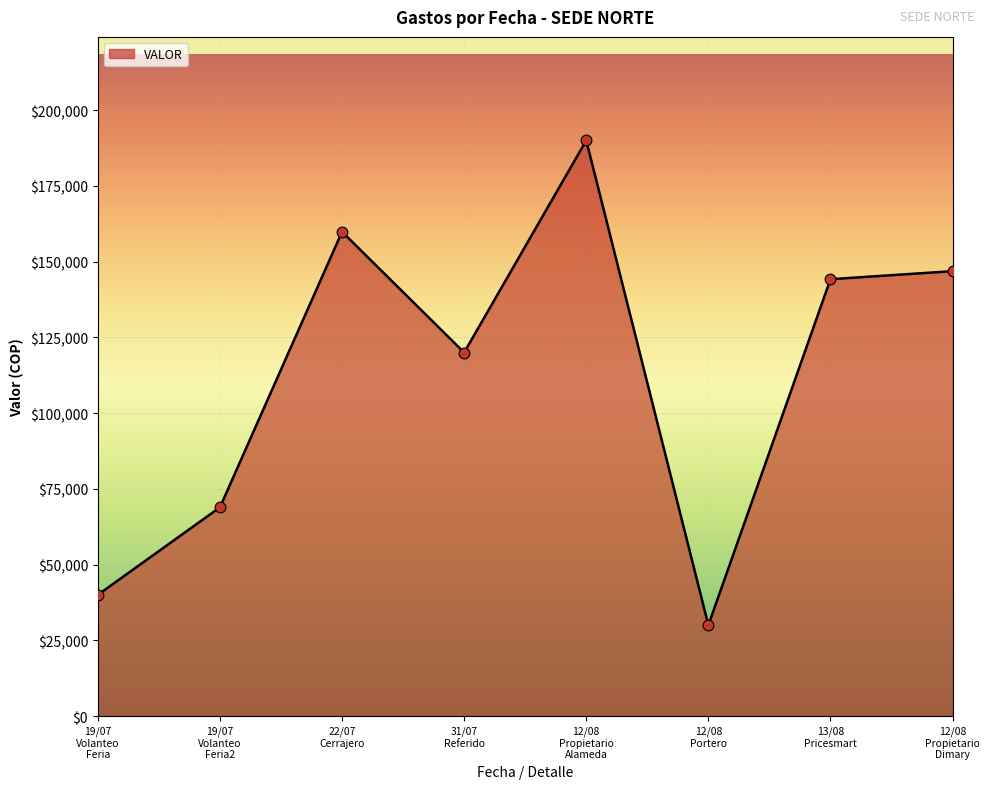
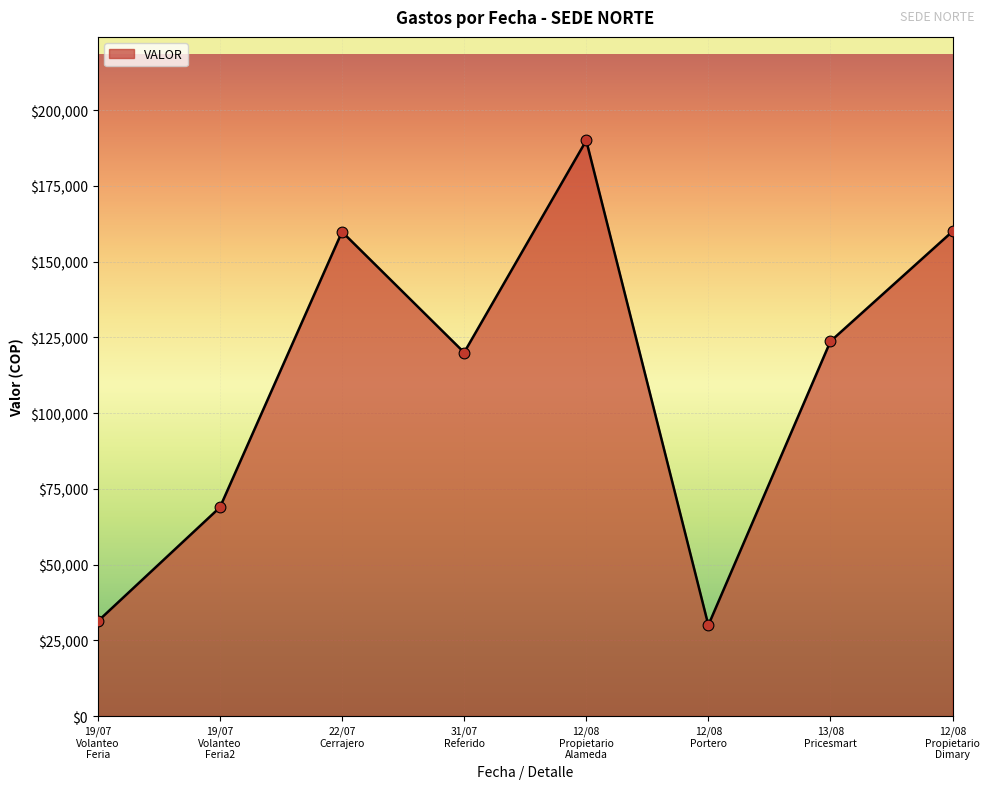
  {
-   "19/07 Volanteo Feria": "$40,000",
+   "19/07 Volanteo Feria": "$31,000",
    "19/07 Volanteo Feria2": "$69,000",
    "22/07 Cerrajero": "$160,000",
    "31/07 Referido": "$120,000",
    "12/08 Propietario Alameda": "$190,000",
    "12/08 Portero": "$30,000",
-   "13/08 Pricesmart": "$144,000",
-   "12/08 Propietario Dimary": "$147,000"
+   "13/08 Pricesmart": "$124,000",
+   "12/08 Propietario Dimary": "$160,000"
  }
